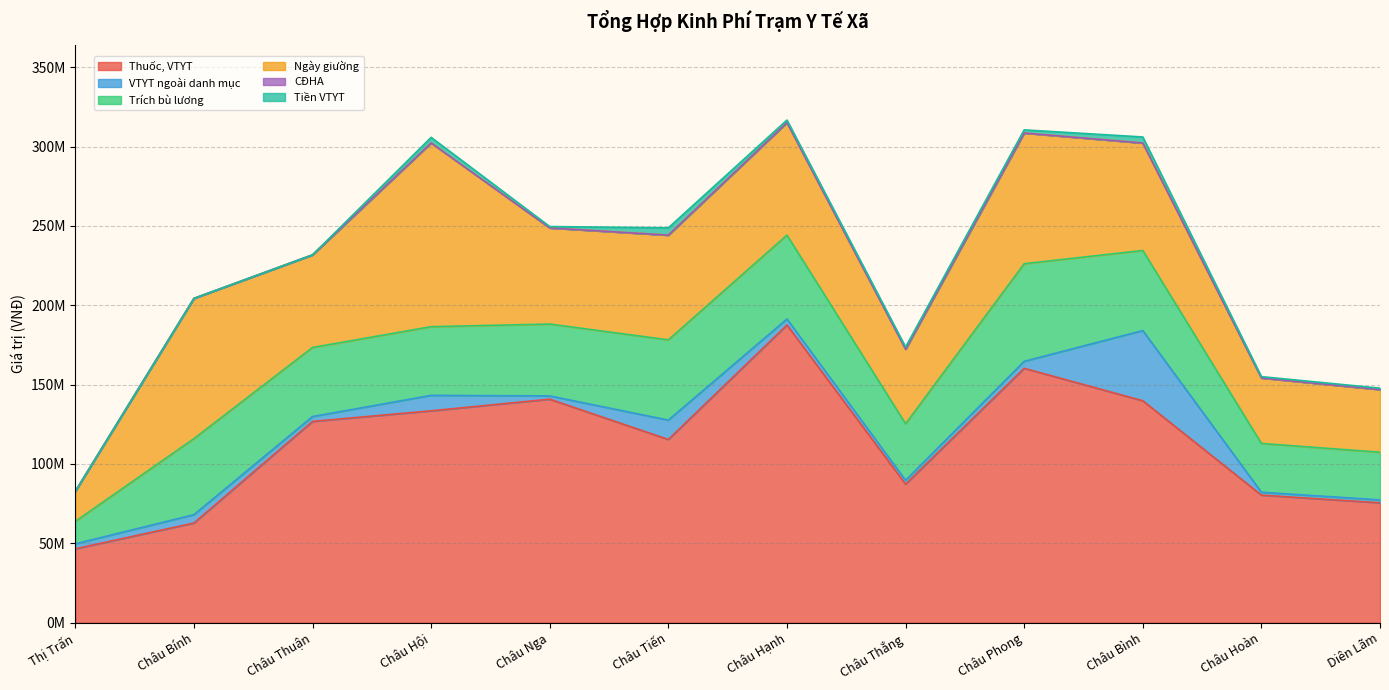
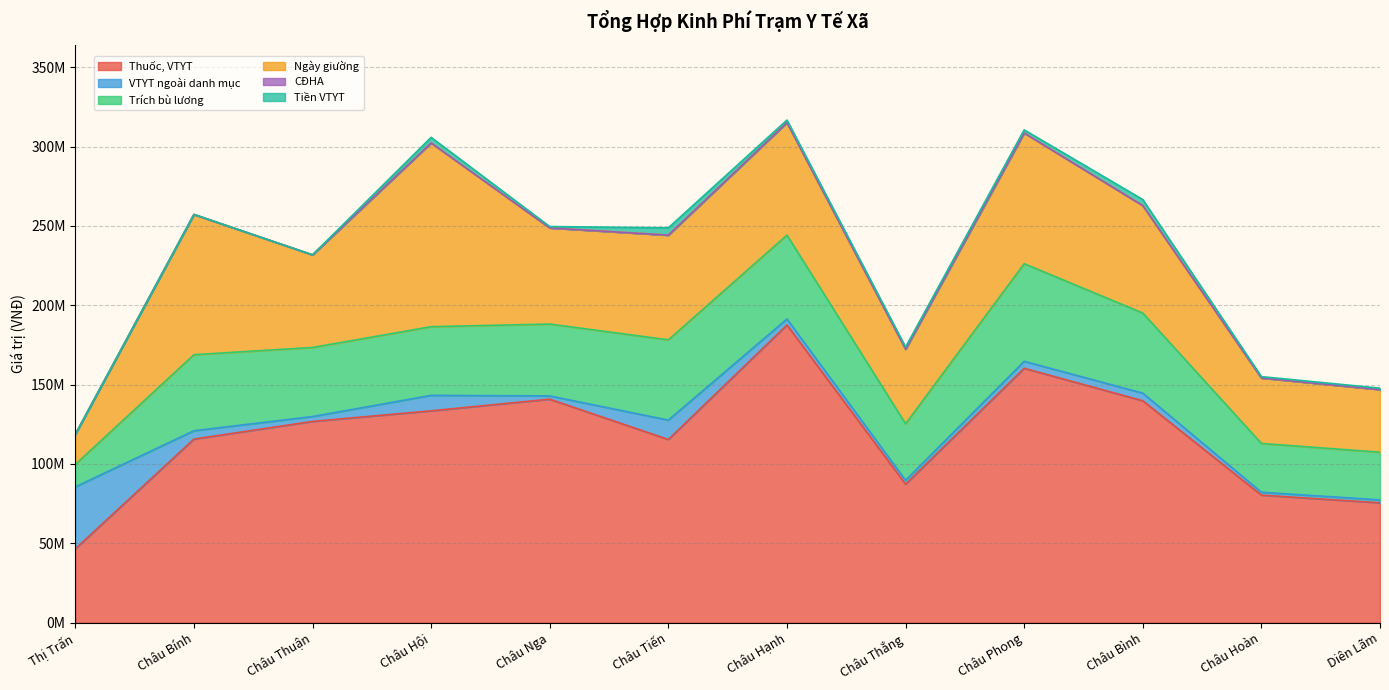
  {
    "Thuốc, VTYT": {
      "Thị Trấn": 47000000,
-     "Châu Bính": 63000000,
+     "Châu Bính": 116000000,
      "Châu Thuận": 127000000,
      "Châu Hội": 134000000,
      "Châu Nga": 141000000,
      "Châu Tiến": 115000000,
      "Châu Hạnh": 188000000,
      "Châu Thắng": 87000000,
      "Châu Phong": 160000000,
      "Châu Bình": 140000000,
      "Châu Hoàn": 80000000,
      "Diên Lãm": 76000000
    },
    "VTYT ngoài danh mục": {
-     "Thị Trấn": 3000000,
+     "Thị Trấn": 39000000,
      "Châu Bính": 5000000,
      "Châu Thuận": 3000000,
      "Châu Hội": 10000000,
      "Châu Nga": 2000000,
      "Châu Tiến": 12000000,
      "Châu Hạnh": 4000000,
      "Châu Thắng": 2000000,
      "Châu Phong": 4000000,
-     "Châu Bình": 44000000,
+     "Châu Bình": 5000000,
      "Châu Hoàn": 2000000,
      "Diên Lãm": 2000000
    }
  }
